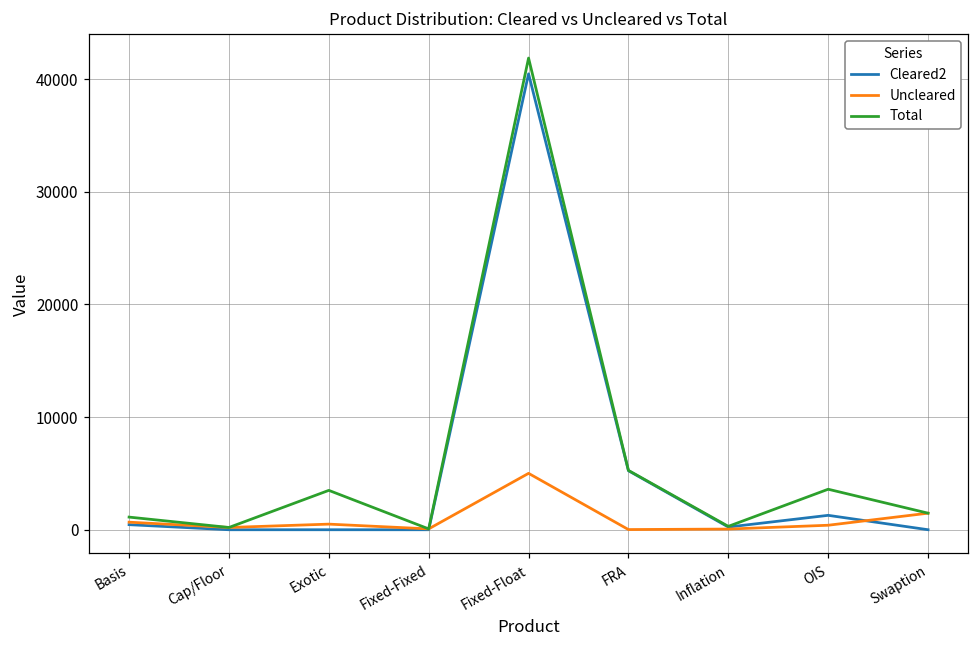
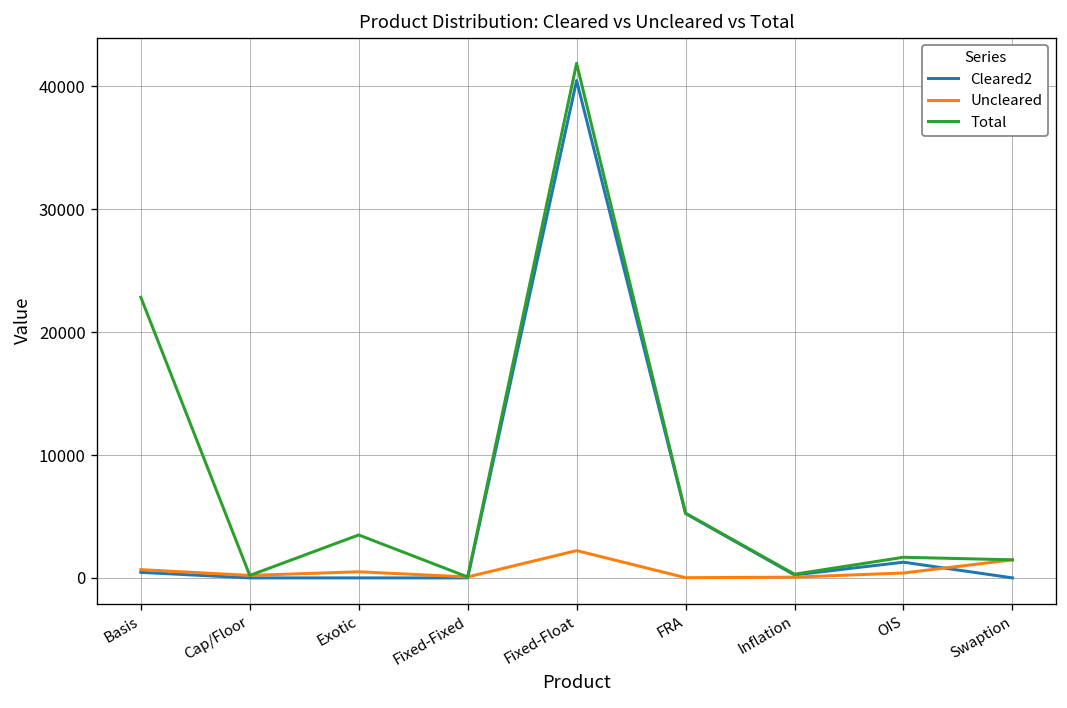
  {
    "Cleared2": {
      "Exotic": 0,
      "Fixed-Float": 40500,
      "OIS": 1300,
      "Swaption": 0
    },
    "Uncleared": {
      "Exotic": 500,
-     "Fixed-Float": 5000,
+     "Fixed-Float": 2200,
      "FRA": 0,
      "OIS": 400
    },
    "Total": {
-     "Basis": 1100,
+     "Basis": 22800,
      "Exotic": 3500,
      "Fixed-Float": 41900,
-     "OIS": 3600
+     "OIS": 1700
    }
  }
